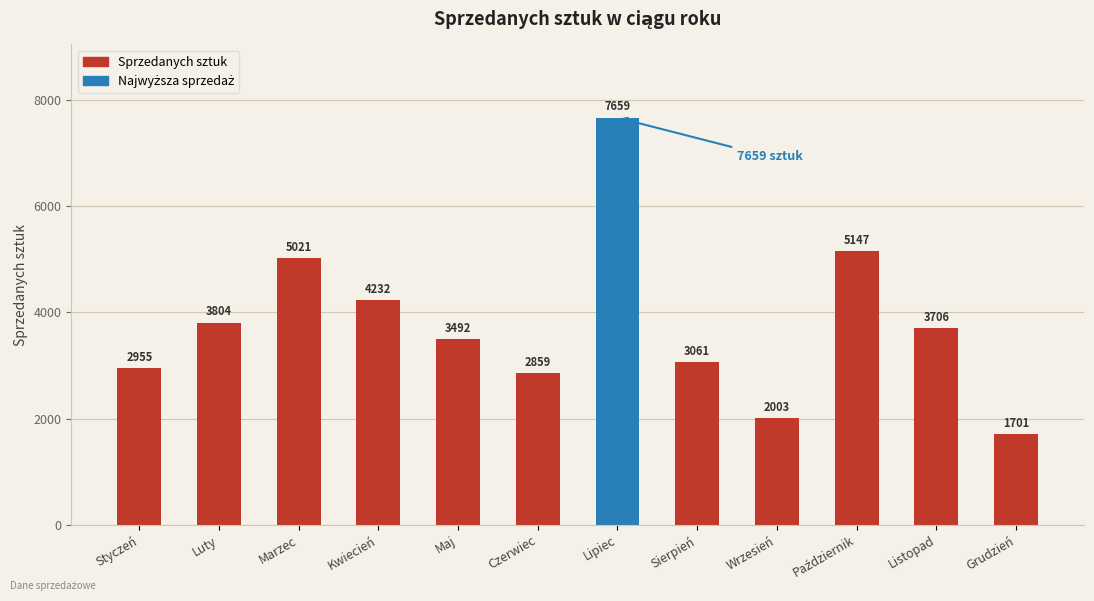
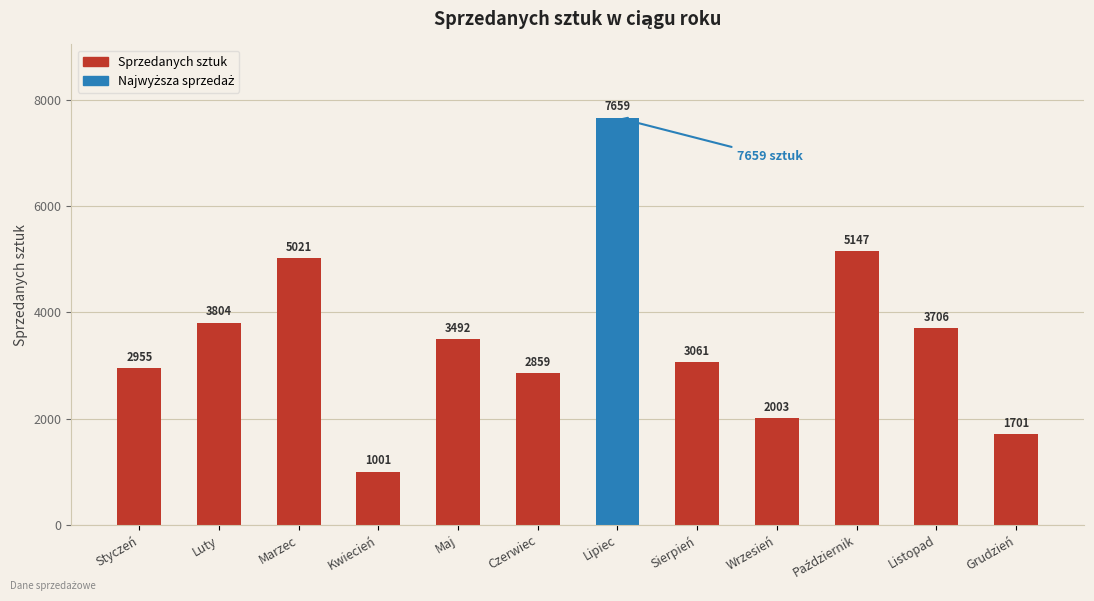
  {
    "Styczeń": 2955,
    "Luty": 3804,
    "Marzec": 5021,
-   "Kwiecień": 4232,
+   "Kwiecień": 1001,
    "Maj": 3492,
    "Czerwiec": 2859,
    "Lipiec": 7659,
    "Sierpień": 3061,
    "Wrzesień": 2003,
    "Październik": 5147,
    "Listopad": 3706,
    "Grudzień": 1701
  }
